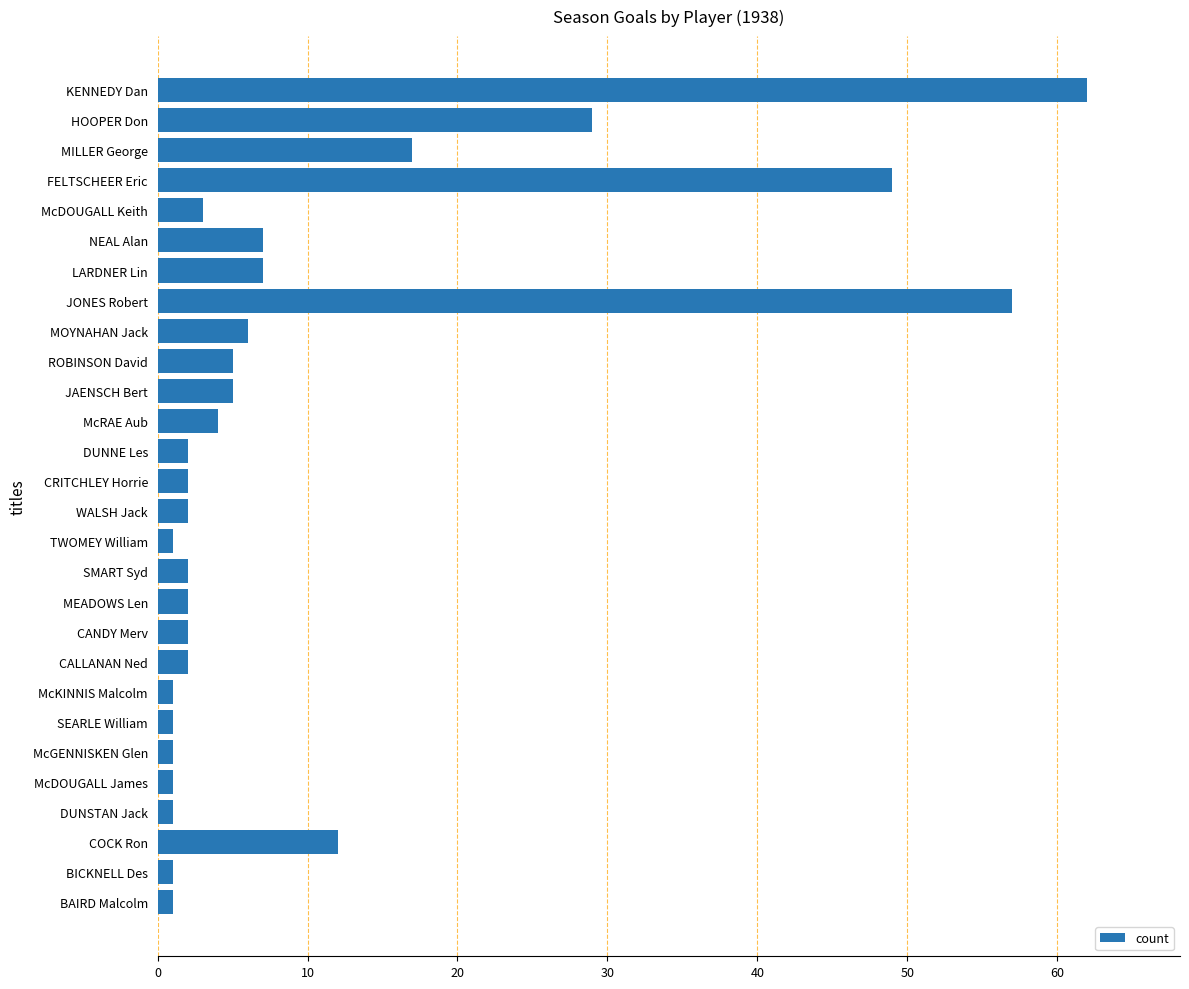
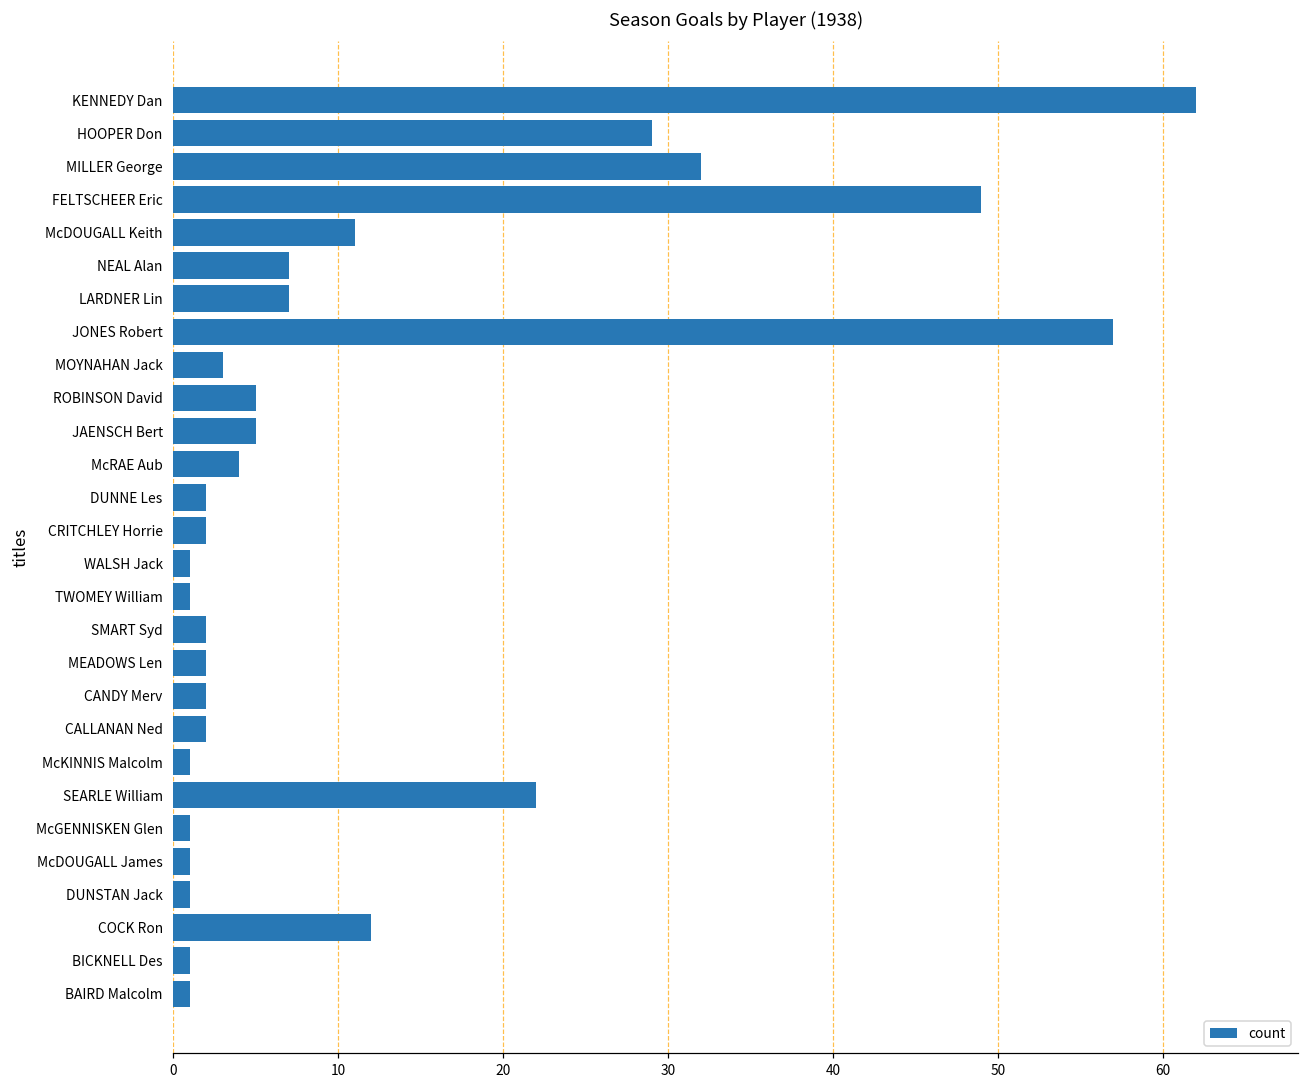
  {
    "KENNEDY Dan": 62,
    "HOOPER Don": 29,
-   "MILLER George": 17,
+   "MILLER George": 32,
    "FELTSCHEER Eric": 49,
-   "McDOUGALL Keith": 3,
+   "McDOUGALL Keith": 11,
    "NEAL Alan": 7,
    "LARDNER Lin": 7,
    "JONES Robert": 57,
-   "MOYNAHAN Jack": 6,
+   "MOYNAHAN Jack": 3,
    "ROBINSON David": 5,
    "JAENSCH Bert": 5,
    "McRAE Aub": 4,
    "DUNNE Les": 2,
    "CRITCHLEY Horrie": 2,
-   "WALSH Jack": 2,
+   "WALSH Jack": 1,
    "TWOMEY William": 1,
    "SMART Syd": 2,
    "MEADOWS Len": 2,
    "CANDY Merv": 2,
    "CALLANAN Ned": 2,
    "McKINNIS Malcolm": 1,
-   "SEARLE William": 1,
+   "SEARLE William": 22,
    "McGENNISKEN Glen": 1,
    "McDOUGALL James": 1,
    "DUNSTAN Jack": 1,
    "COCK Ron": 12,
    "BICKNELL Des": 1,
    "BAIRD Malcolm": 1
  }
